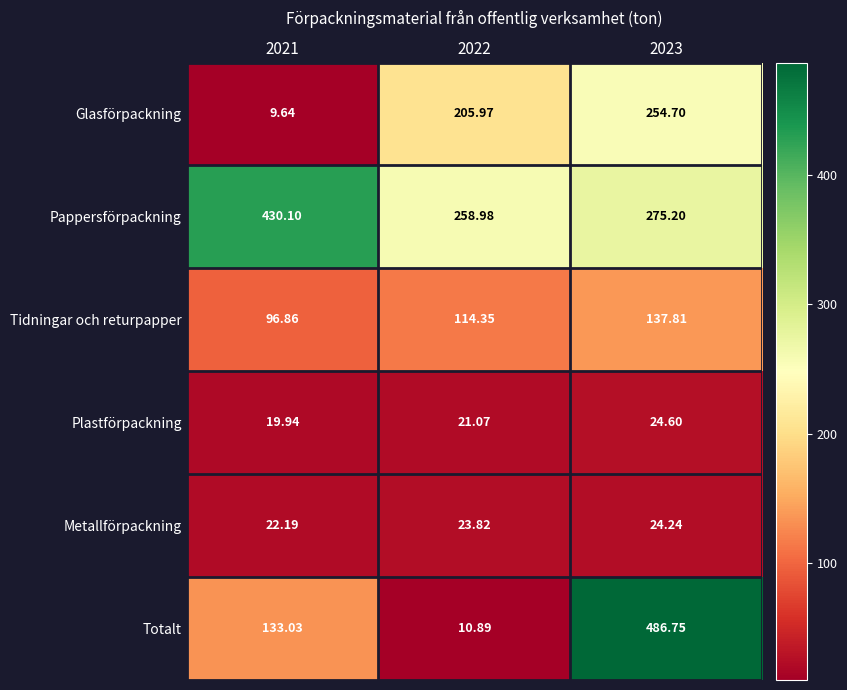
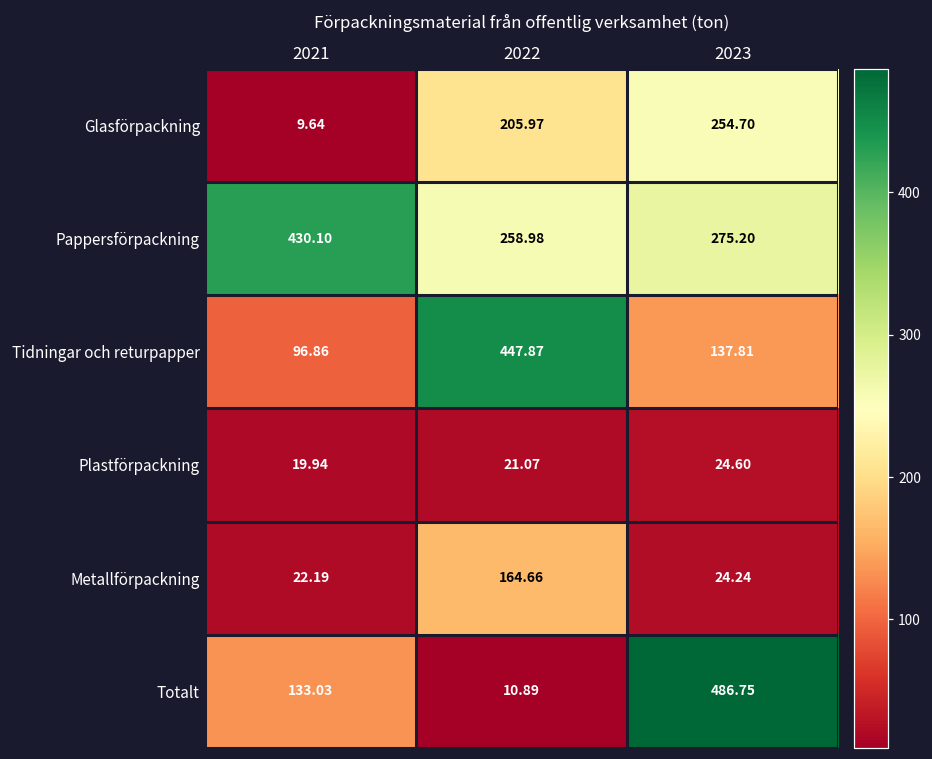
  {
    "Glasförpackning": {
      "2021": 9.64,
      "2022": 205.97,
      "2023": 254.70
    },
    "Pappersförpackning": {
      "2021": 430.10,
      "2022": 258.98,
      "2023": 275.20
    },
    "Tidningar och returpapper": {
      "2021": 96.86,
-     "2022": 114.35,
+     "2022": 447.87,
      "2023": 137.81
    },
    "Plastförpackning": {
      "2021": 19.94,
      "2022": 21.07,
      "2023": 24.60
    },
    "Metallförpackning": {
      "2021": 22.19,
-     "2022": 23.82,
+     "2022": 164.66,
      "2023": 24.24
    },
    "Totalt": {
      "2021": 133.03,
      "2022": 10.89,
      "2023": 486.75
    }
  }
